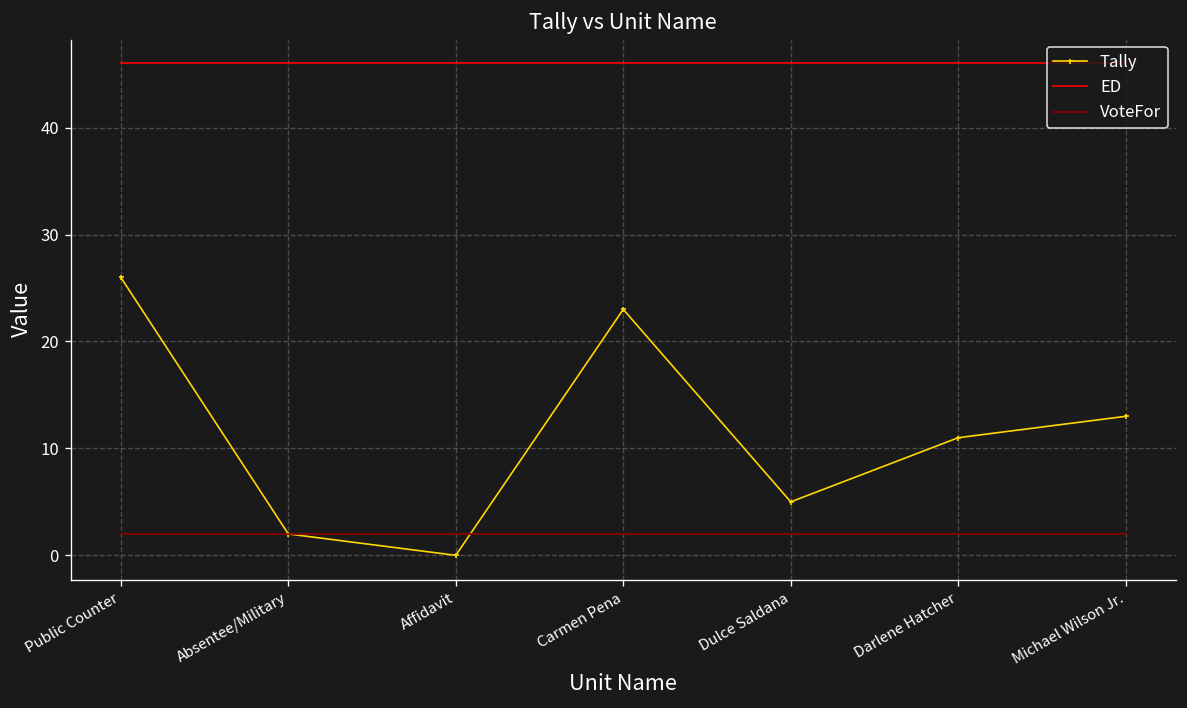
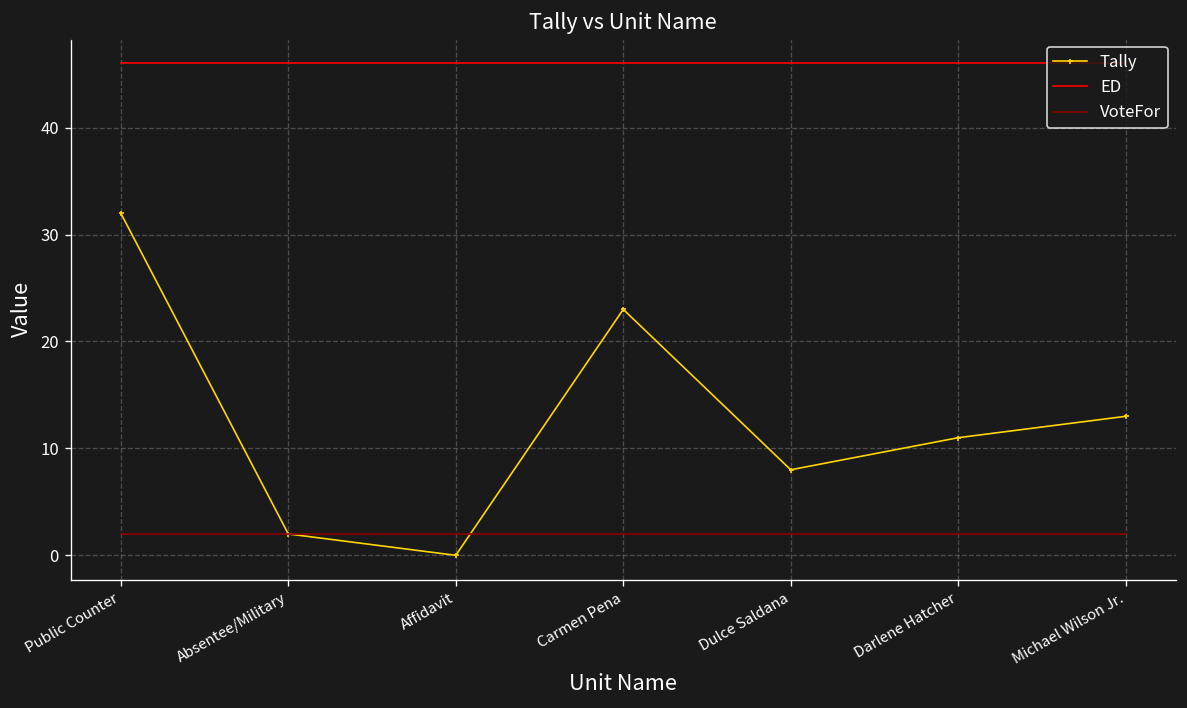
  {
    "Tally": {
-     "Public Counter": 26,
+     "Public Counter": 32,
      "Affidavit": 0,
      "Carmen Pena": 23,
-     "Dulce Saldana": 5,
+     "Dulce Saldana": 8,
      "Darlene Hatcher": 11,
      "Michael Wilson Jr.": 13
    },
    "ED": {
      "Public Counter": 46,
      "Absentee/Military": 46,
      "Affidavit": 46,
      "Carmen Pena": 46,
      "Dulce Saldana": 46,
      "Darlene Hatcher": 46
    },
    "VoteFor": {
      "Public Counter": 2,
      "Affidavit": 2,
      "Carmen Pena": 2,
      "Dulce Saldana": 2,
      "Darlene Hatcher": 2,
      "Michael Wilson Jr.": 2
    }
  }
